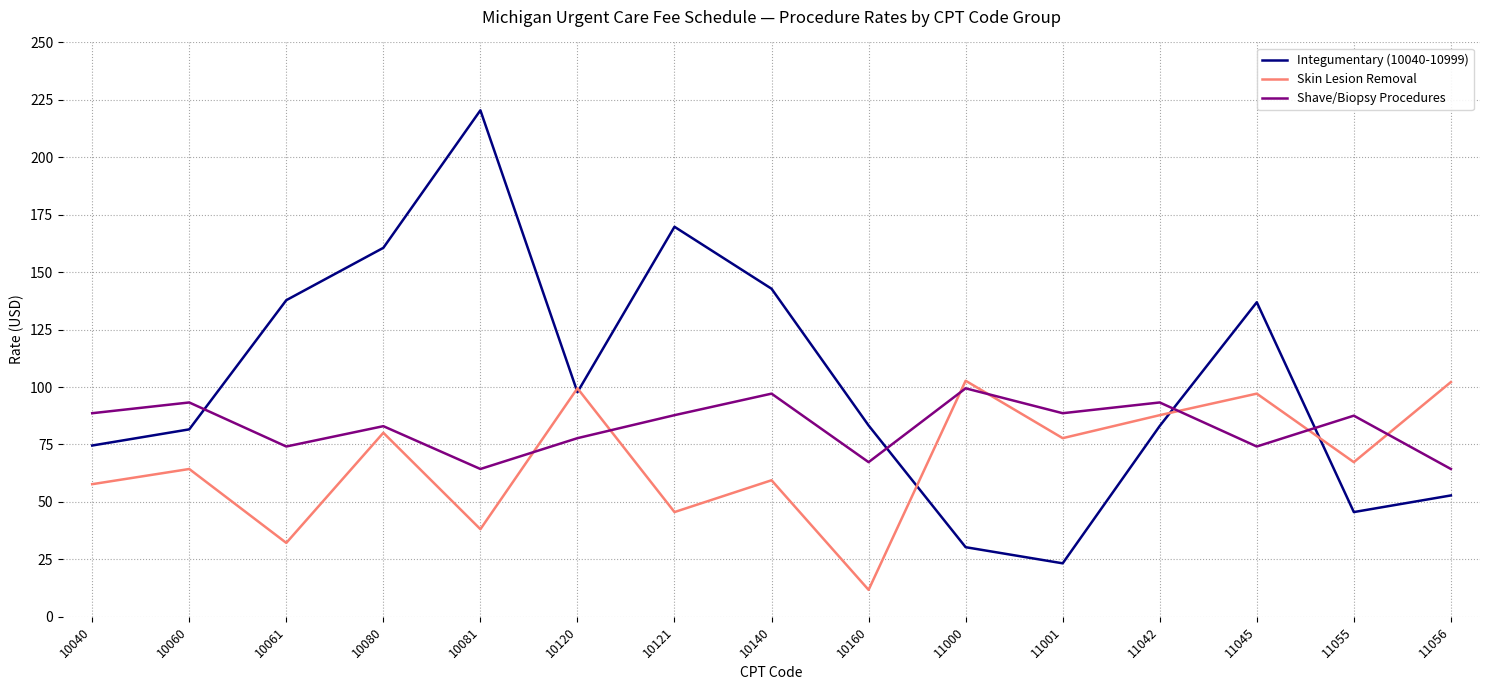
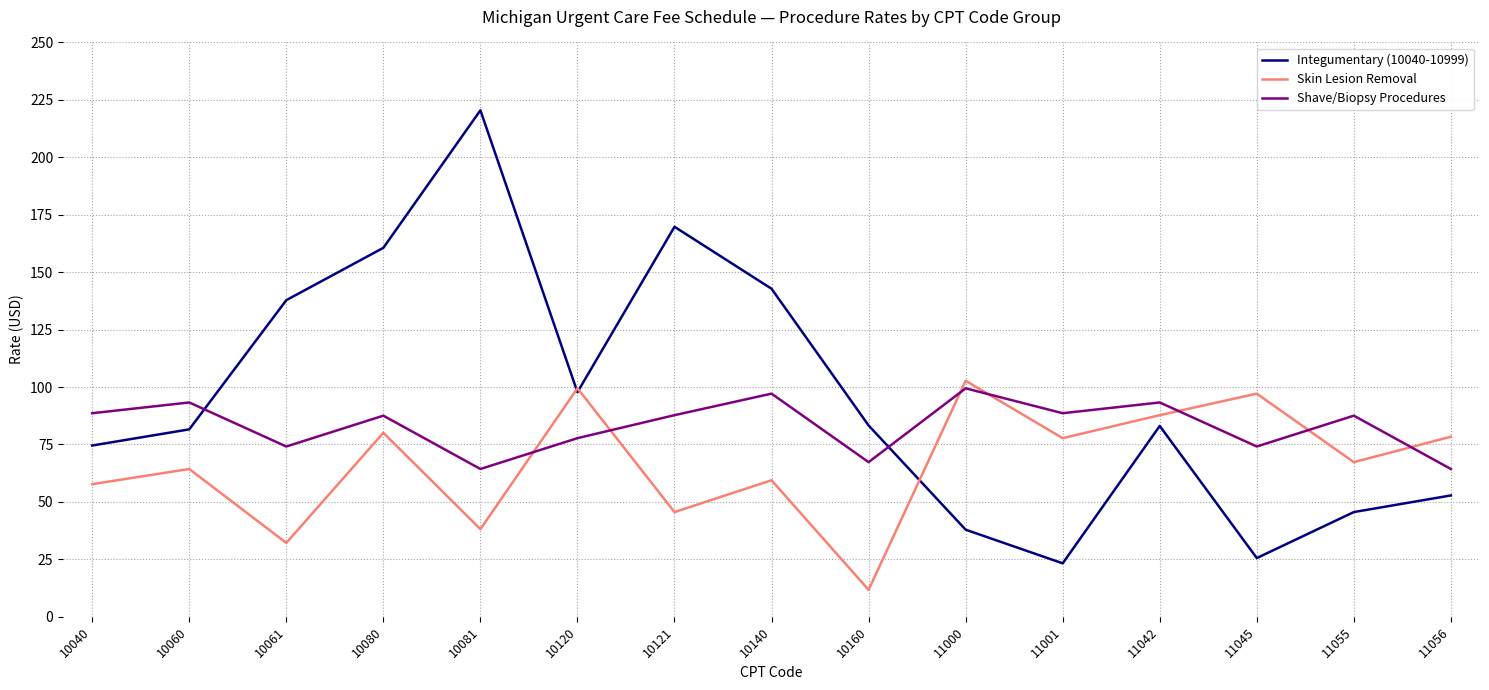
  {
    "Integumentary (10040-10999)": {
      "10040": 75,
      "10060": 82,
      "10061": 138,
      "10080": 161,
      "10081": 220,
      "10120": 98,
      "10121": 170,
      "10140": 143,
      "10160": 83,
-     "11000": 30,
+     "11000": 38,
      "11001": 23,
      "11042": 83,
-     "11045": 137,
+     "11045": 26,
      "11055": 46,
      "11056": 53
    },
    "Skin Lesion Removal": {
      "10040": 58,
      "10060": 64,
      "10061": 32,
      "10080": 80,
      "10081": 38,
      "10120": 99,
      "10121": 46,
      "10140": 59,
      "10160": 12,
      "11000": 103,
      "11001": 78,
      "11042": 88,
      "11045": 97,
      "11055": 67,
-     "11056": 102
+     "11056": 78
    },
    "Shave/Biopsy Procedures": {
      "10040": 89,
      "10060": 93,
      "10061": 74,
-     "10080": 83,
+     "10080": 88,
      "10081": 64,
      "10120": 78,
      "10121": 88,
      "10140": 97,
      "10160": 67,
      "11000": 99,
      "11001": 89,
      "11042": 93,
      "11045": 74,
      "11055": 88,
      "11056": 64
    }
  }
